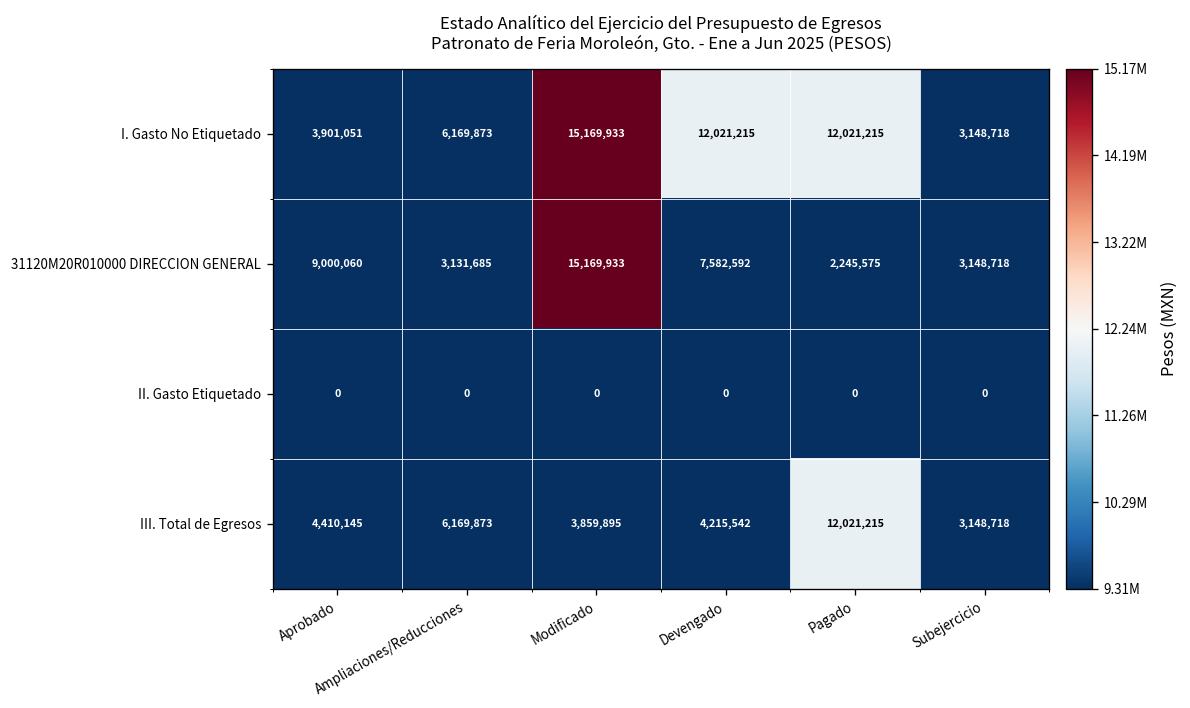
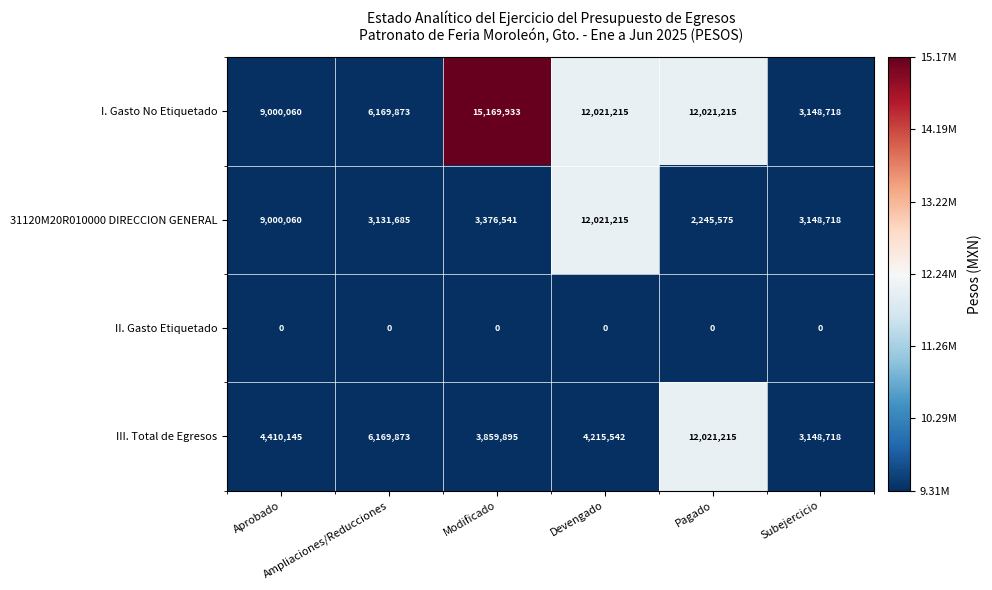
  {
    "I. Gasto No Etiquetado": {
-     "Aprobado": "3,901,051",
+     "Aprobado": "9,000,060",
      "Ampliaciones/Reducciones": "6,169,873",
      "Modificado": "15,169,933",
      "Devengado": "12,021,215",
      "Pagado": "12,021,215",
      "Subejercicio": "3,148,718"
    },
    "31120M20R010000 DIRECCION GENERAL": {
      "Aprobado": "9,000,060",
      "Ampliaciones/Reducciones": "3,131,685",
-     "Modificado": "15,169,933",
-     "Devengado": "7,582,592",
+     "Modificado": "3,376,541",
+     "Devengado": "12,021,215",
      "Pagado": "2,245,575",
      "Subejercicio": "3,148,718"
    },
    "II. Gasto Etiquetado": {
      "Aprobado": "0",
      "Ampliaciones/Reducciones": "0",
      "Modificado": "0",
      "Devengado": "0",
      "Pagado": "0",
      "Subejercicio": "0"
    },
    "III. Total de Egresos": {
      "Aprobado": "4,410,145",
      "Ampliaciones/Reducciones": "6,169,873",
      "Modificado": "3,859,895",
      "Devengado": "4,215,542",
      "Pagado": "12,021,215",
      "Subejercicio": "3,148,718"
    }
  }
